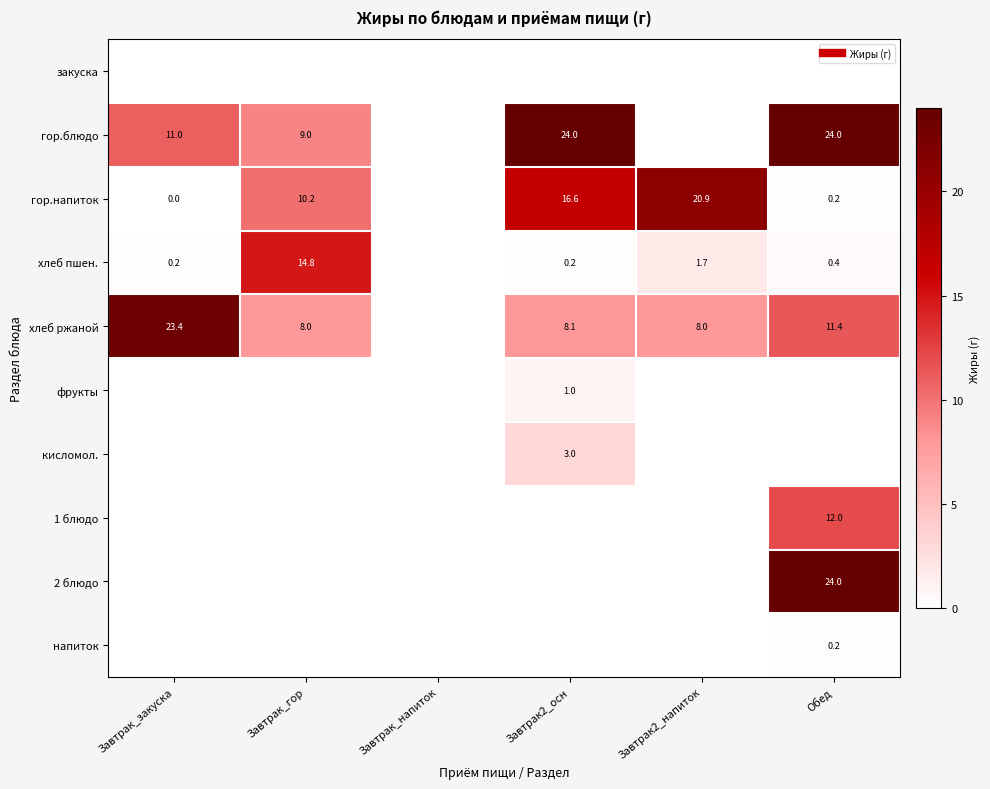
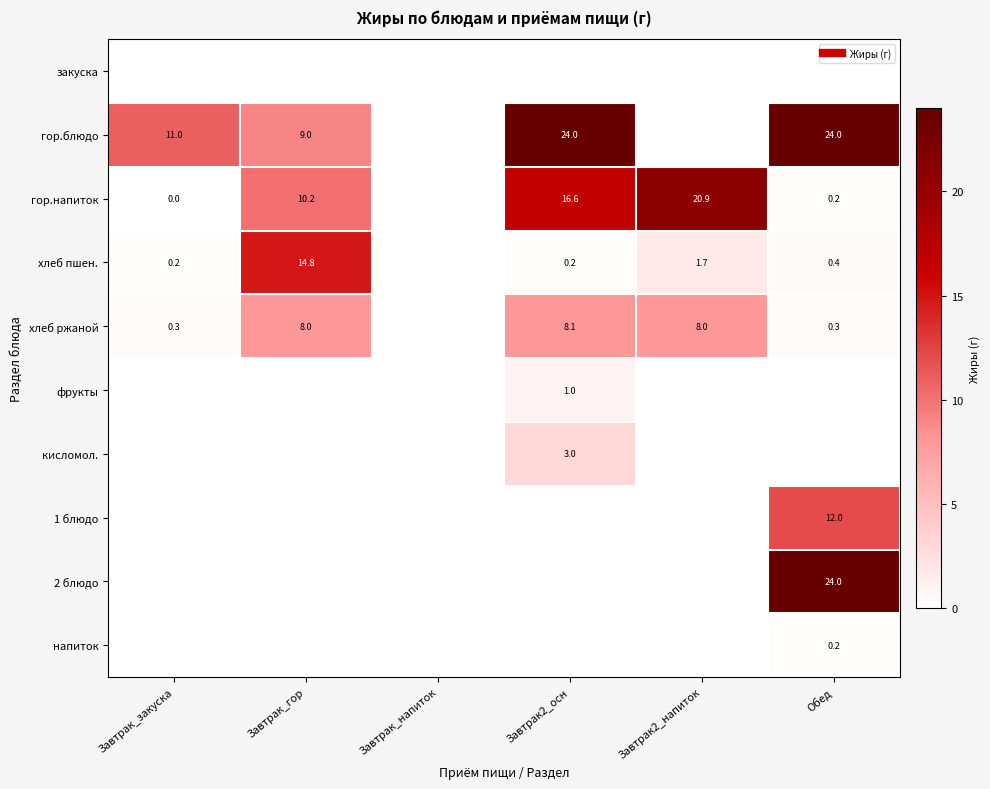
  {
    "гор.блюдо": {
      "Завтрак_закуска": 11.0,
      "Завтрак_гор": 9.0,
      "Завтрак2_осн": 24.0,
      "Обед": 24.0
    },
    "гор.напиток": {
      "Завтрак_закуска": 0.0,
      "Завтрак_гор": 10.2,
      "Завтрак2_осн": 16.6,
      "Завтрак2_напиток": 20.9,
      "Обед": 0.2
    },
    "хлеб пшен.": {
      "Завтрак_закуска": 0.2,
      "Завтрак_гор": 14.8,
      "Завтрак2_осн": 0.2,
      "Завтрак2_напиток": 1.7,
      "Обед": 0.4
    },
    "хлеб ржаной": {
-     "Завтрак_закуска": 23.4,
+     "Завтрак_закуска": 0.3,
      "Завтрак_гор": 8.0,
      "Завтрак2_осн": 8.1,
      "Завтрак2_напиток": 8.0,
-     "Обед": 11.4
+     "Обед": 0.3
    },
    "фрукты": {
      "Завтрак2_осн": 1.0
    },
    "кисломол.": {
      "Завтрак2_осн": 3.0
    },
    "1 блюдо": {
      "Обед": 12.0
    },
    "2 блюдо": {
      "Обед": 24.0
    },
    "напиток": {
      "Обед": 0.2
    }
  }
